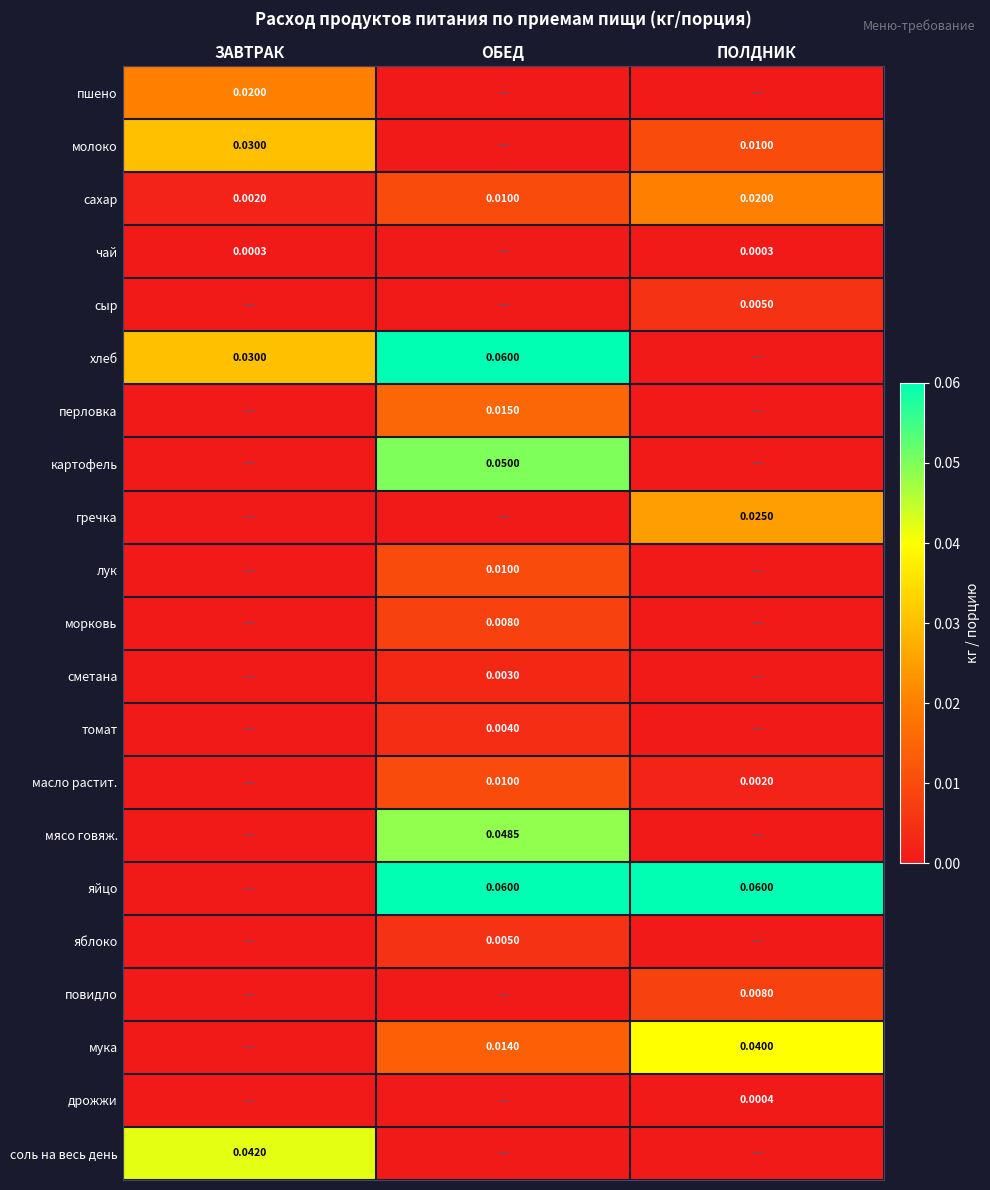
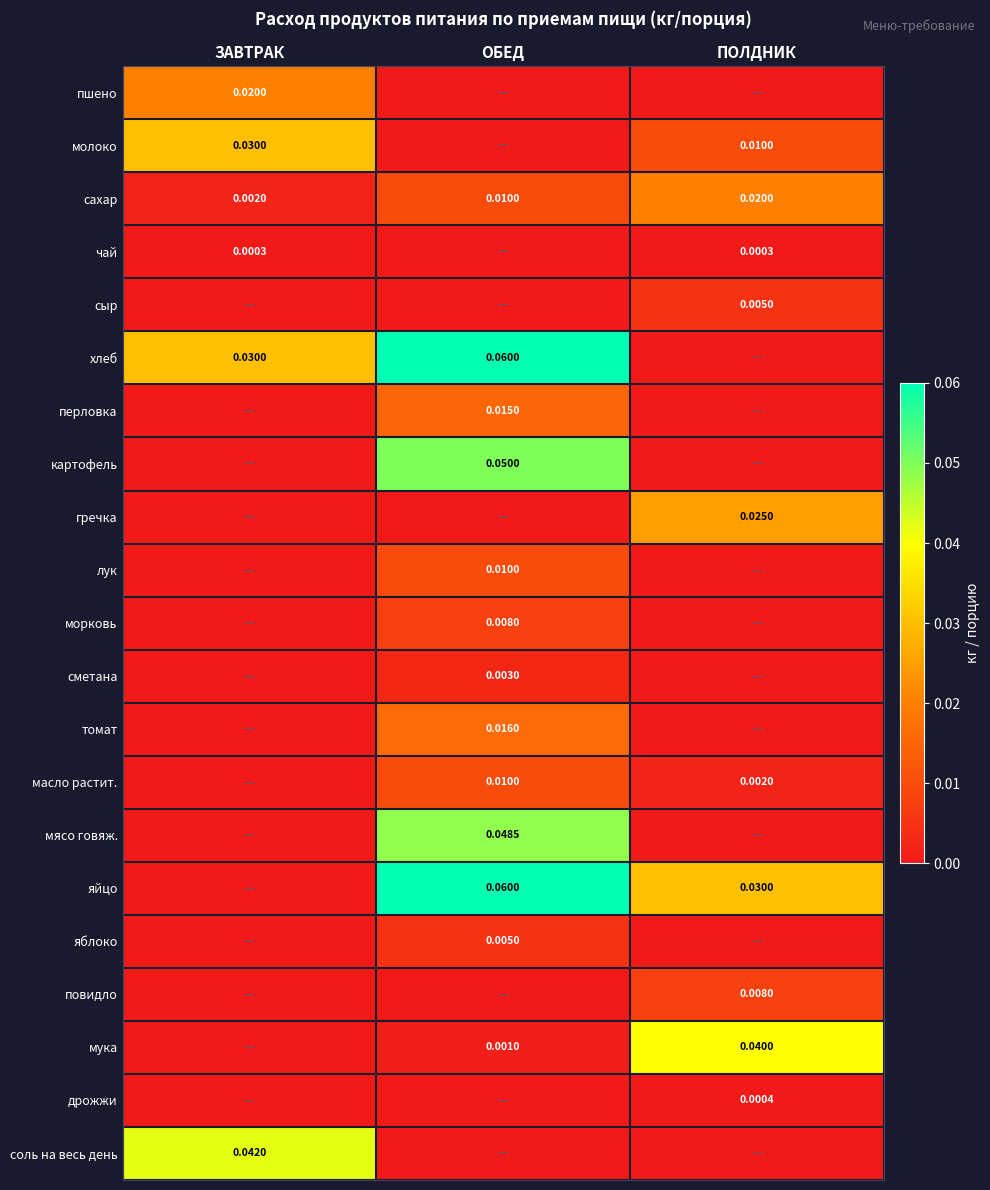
  {
    "пшено": {
      "ЗАВТРАК": 0.0200
    },
    "молоко": {
      "ЗАВТРАК": 0.0300,
      "ПОЛДНИК": 0.0100
    },
    "сахар": {
      "ЗАВТРАК": 0.0020,
      "ОБЕД": 0.0100,
      "ПОЛДНИК": 0.0200
    },
    "чай": {
      "ЗАВТРАК": 0.0003,
      "ПОЛДНИК": 0.0003
    },
    "сыр": {
      "ПОЛДНИК": 0.0050
    },
    "хлеб": {
      "ЗАВТРАК": 0.0300,
      "ОБЕД": 0.0600
    },
    "перловка": {
      "ОБЕД": 0.0150
    },
    "картофель": {
      "ОБЕД": 0.0500
    },
    "гречка": {
      "ПОЛДНИК": 0.0250
    },
    "лук": {
      "ОБЕД": 0.0100
    },
    "морковь": {
      "ОБЕД": 0.0080
    },
    "сметана": {
      "ОБЕД": 0.0030
    },
    "томат": {
-     "ОБЕД": 0.0040
+     "ОБЕД": 0.0160
    },
    "масло растит.": {
      "ОБЕД": 0.0100,
      "ПОЛДНИК": 0.0020
    },
    "мясо говяж.": {
      "ОБЕД": 0.0485
    },
    "яйцо": {
      "ОБЕД": 0.0600,
-     "ПОЛДНИК": 0.0600
+     "ПОЛДНИК": 0.0300
    },
    "яблоко": {
      "ОБЕД": 0.0050
    },
    "повидло": {
      "ПОЛДНИК": 0.0080
    },
    "мука": {
-     "ОБЕД": 0.0140,
+     "ОБЕД": 0.0010,
      "ПОЛДНИК": 0.0400
    },
    "дрожжи": {
      "ПОЛДНИК": 0.0004
    },
    "соль на весь день": {
      "ЗАВТРАК": 0.0420
    }
  }
